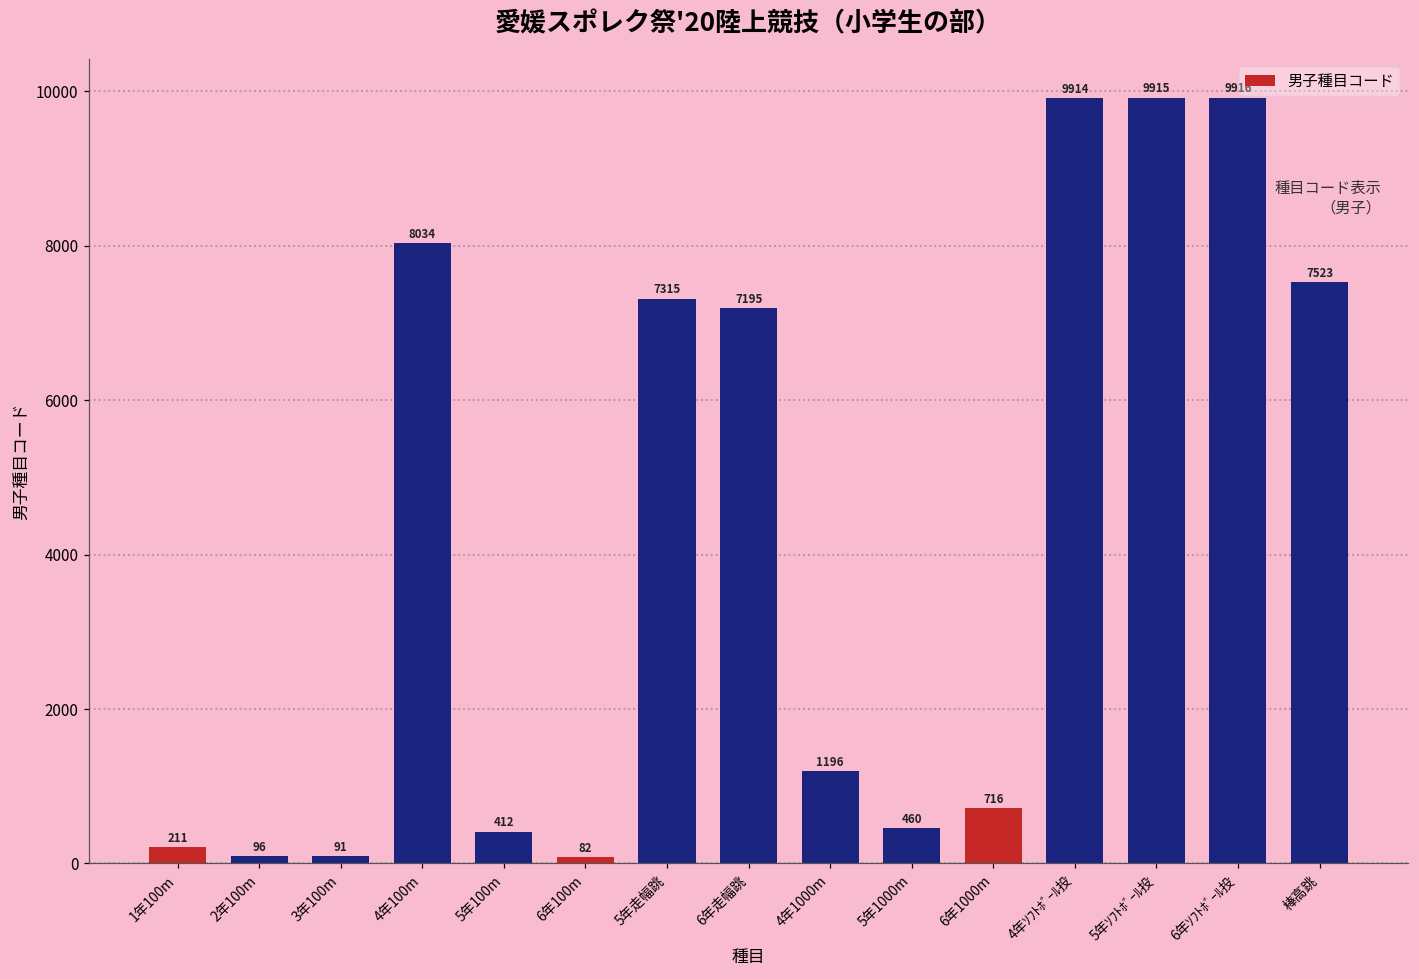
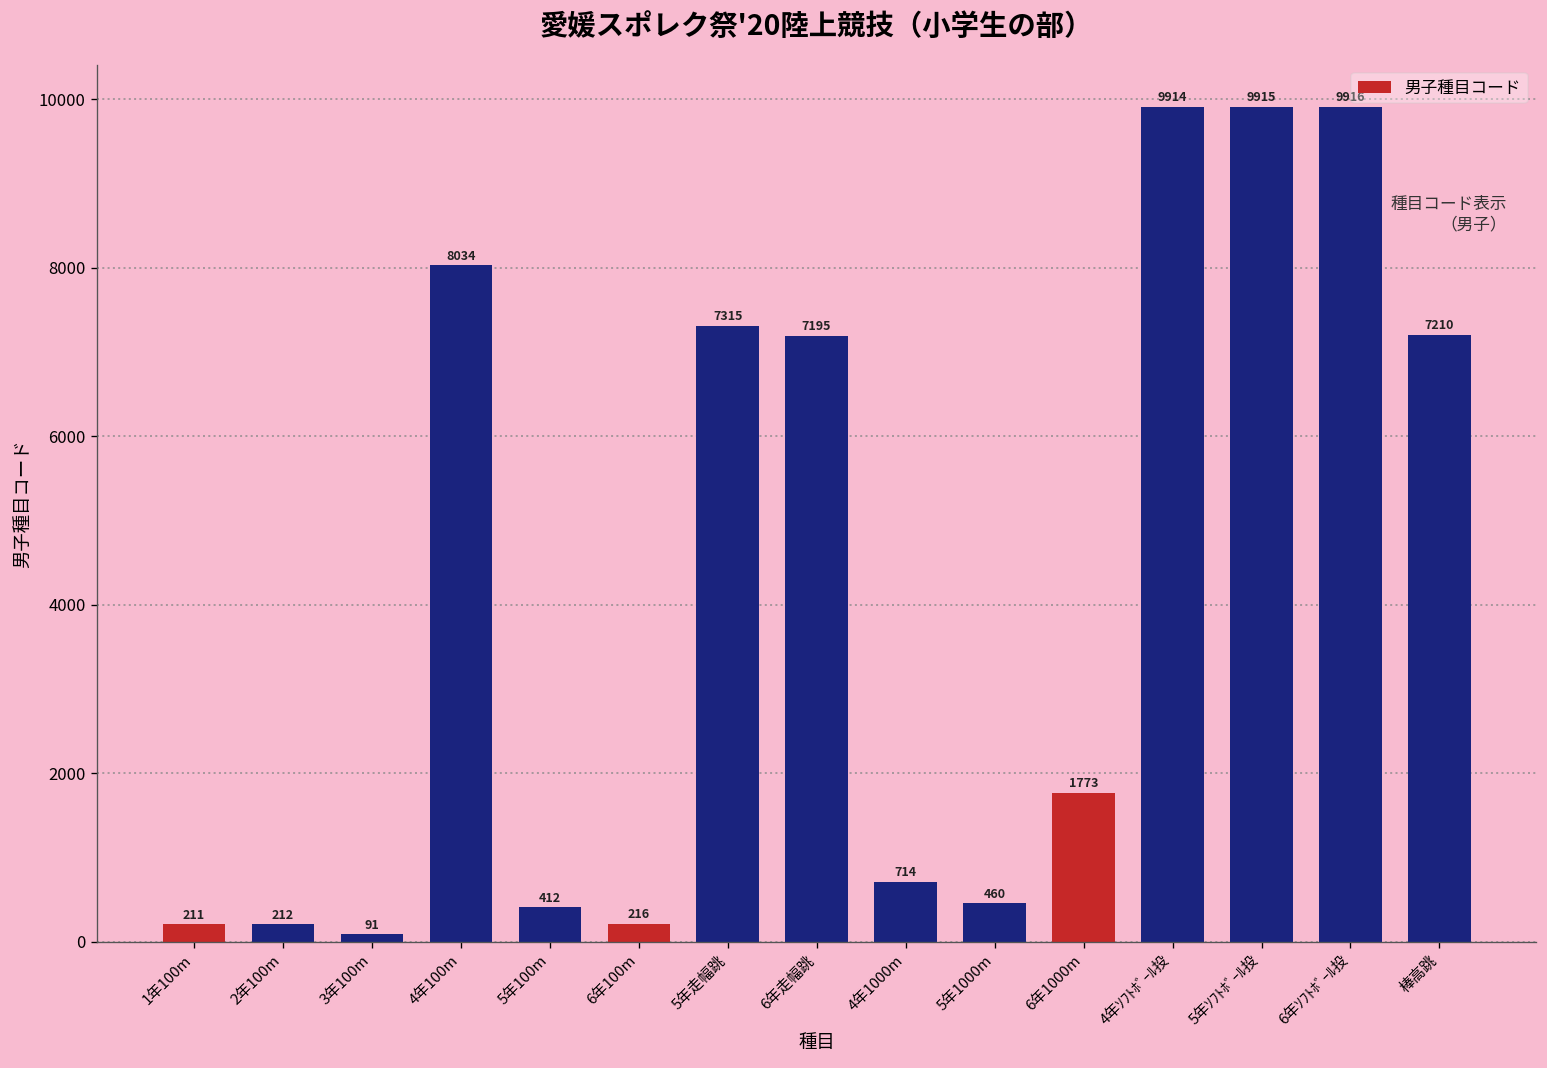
  {
    "1年100m": 211,
-   "2年100m": 96,
+   "2年100m": 212,
    "3年100m": 91,
    "4年100m": 8034,
    "5年100m": 412,
-   "6年100m": 82,
+   "6年100m": 216,
    "5年走幅跳": 7315,
    "6年走幅跳": 7195,
-   "4年1000m": 1196,
+   "4年1000m": 714,
    "5年1000m": 460,
-   "6年1000m": 716,
+   "6年1000m": 1773,
    "4年ｿﾌﾄﾎﾞｰﾙ投": 9914,
    "5年ｿﾌﾄﾎﾞｰﾙ投": 9915,
-   "棒高跳": 7523
+   "棒高跳": 7210
  }
